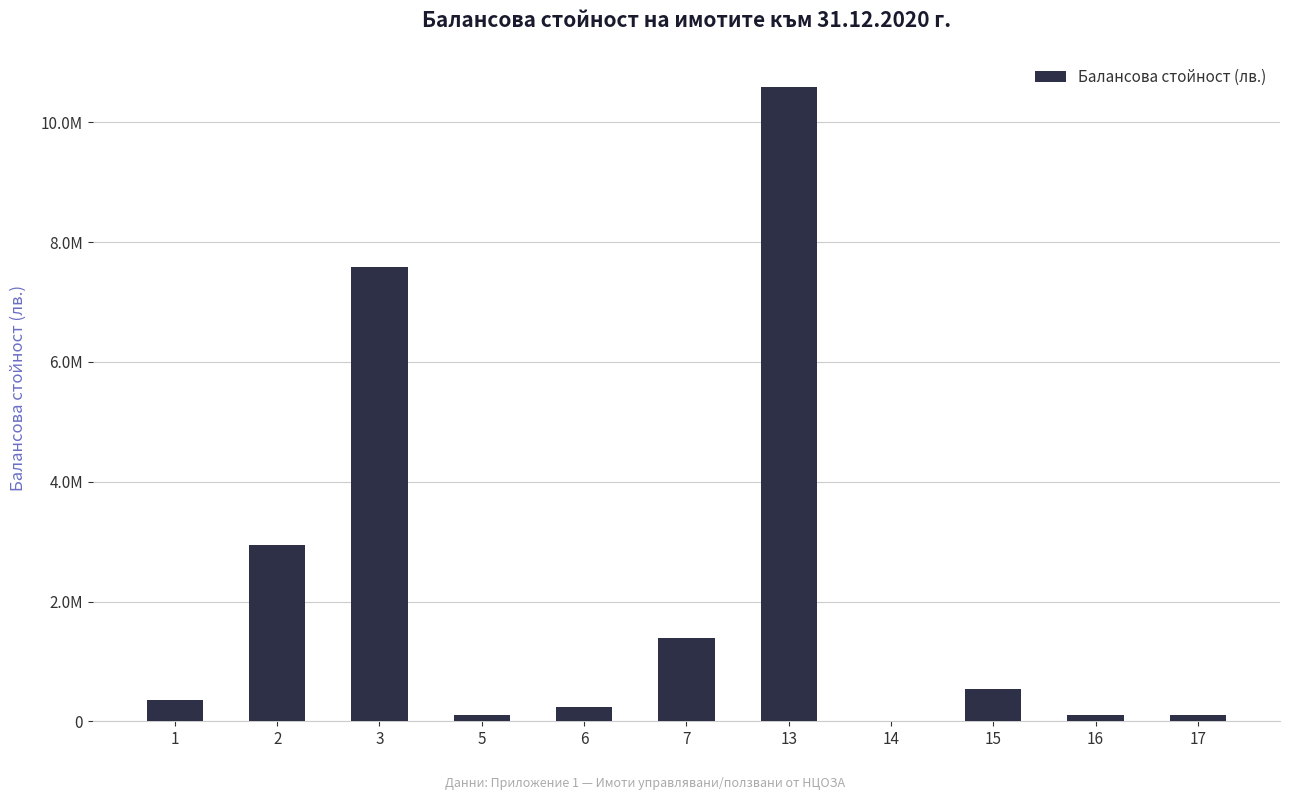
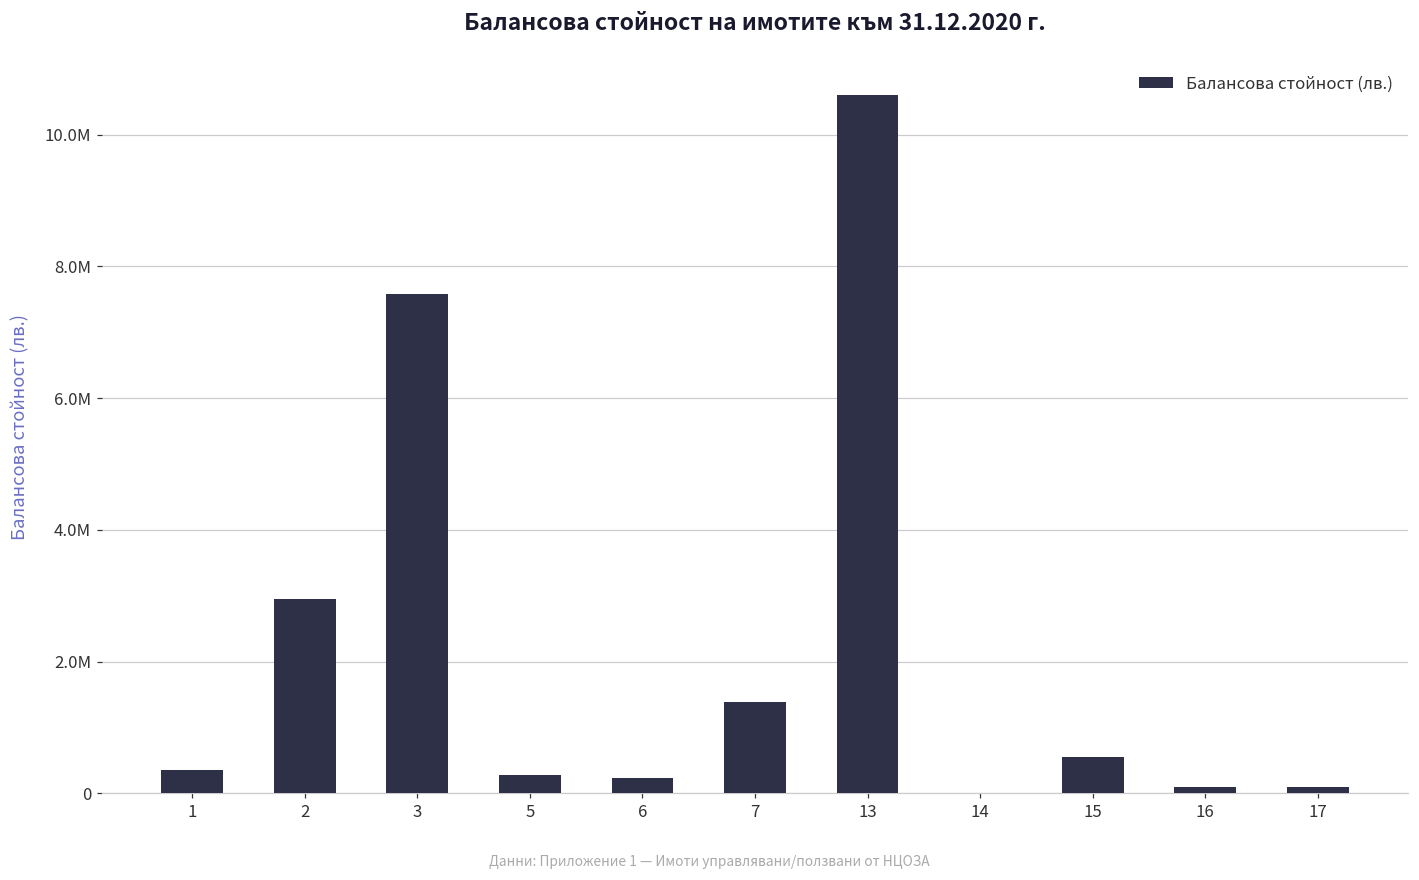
  {
    "1": 400000,
    "2": 2900000,
    "3": 7600000,
-   "5": 100000,
+   "5": 300000,
    "6": 200000,
    "7": 1400000,
    "13": 10600000,
    "15": 500000,
    "16": 100000,
    "17": 100000
  }
